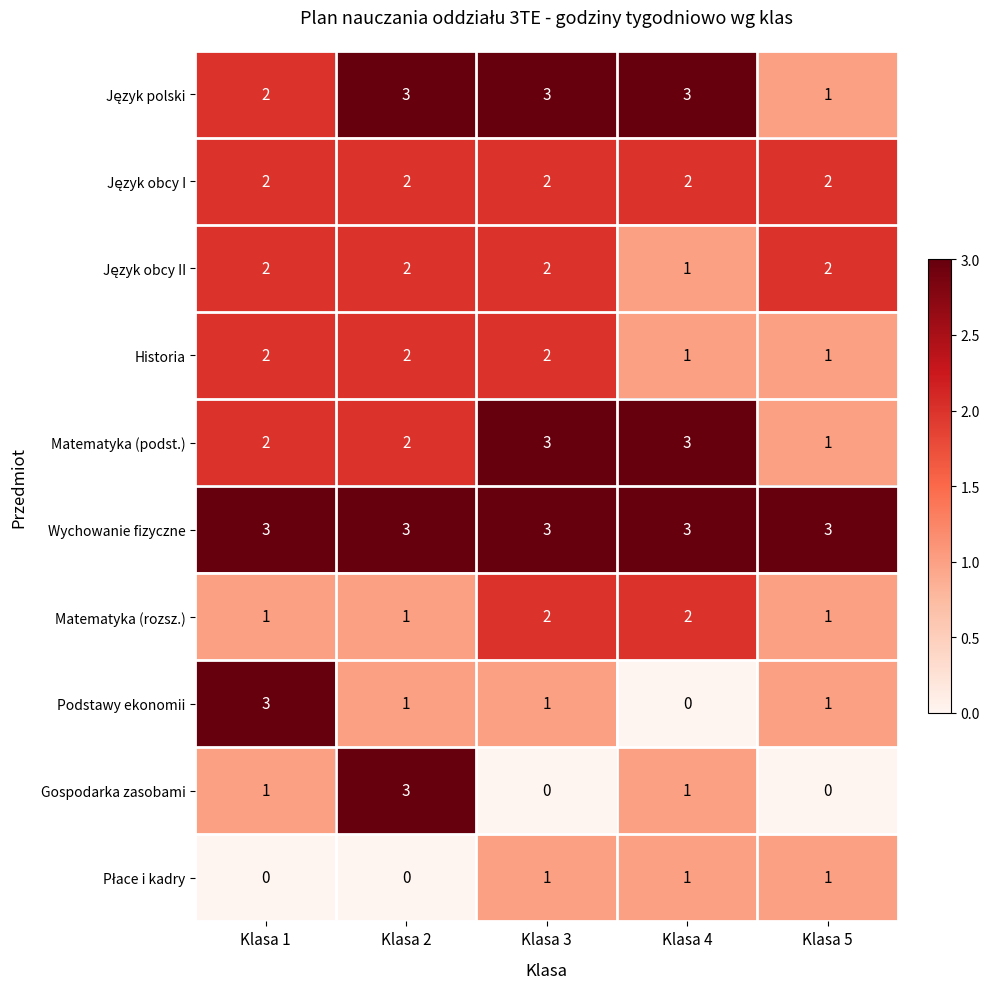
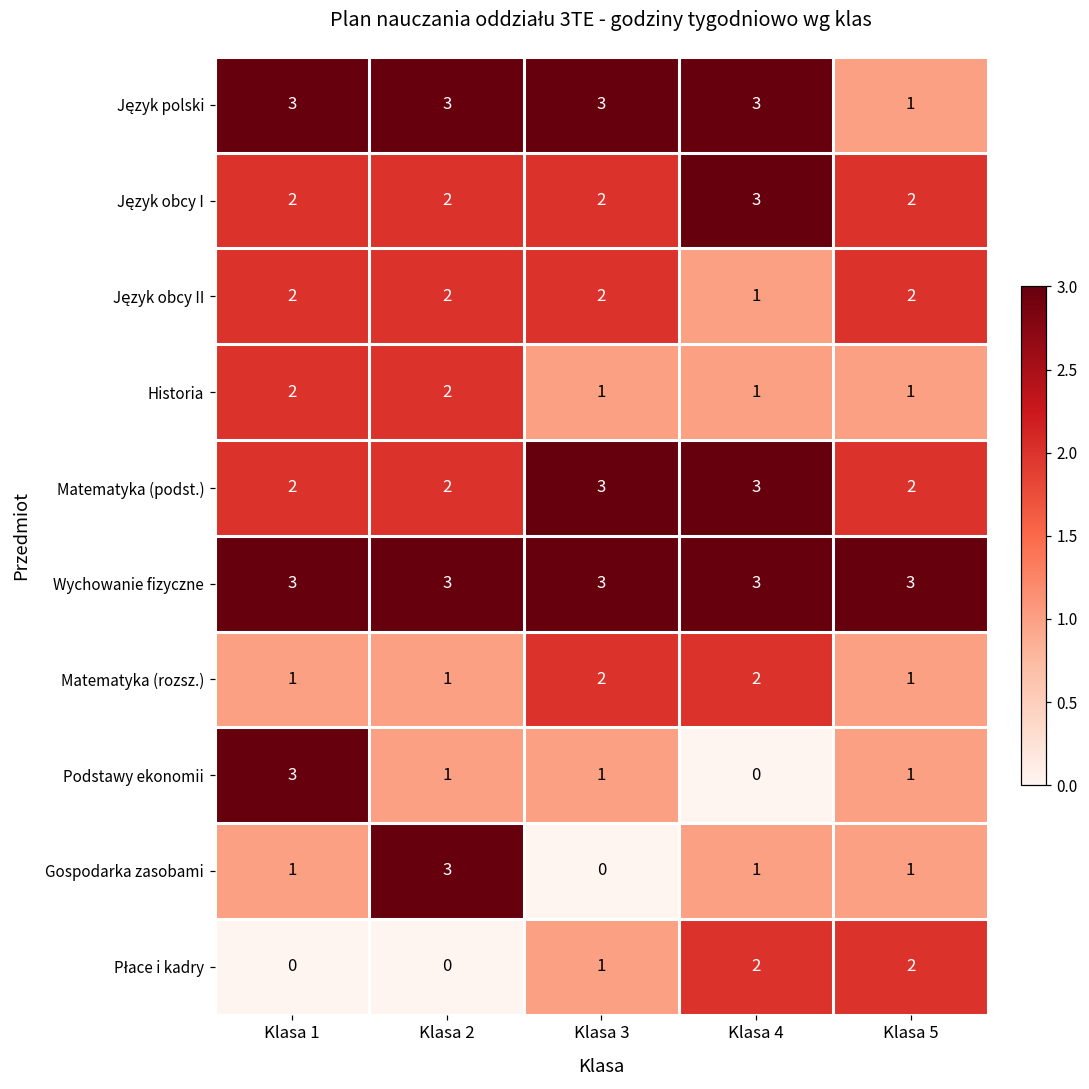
  {
    "Język polski": {
-     "Klasa 1": 2,
+     "Klasa 1": 3,
      "Klasa 2": 3,
      "Klasa 3": 3,
      "Klasa 4": 3,
      "Klasa 5": 1
    },
    "Język obcy I": {
      "Klasa 1": 2,
      "Klasa 2": 2,
      "Klasa 3": 2,
-     "Klasa 4": 2,
+     "Klasa 4": 3,
      "Klasa 5": 2
    },
    "Język obcy II": {
      "Klasa 1": 2,
      "Klasa 2": 2,
      "Klasa 3": 2,
      "Klasa 4": 1,
      "Klasa 5": 2
    },
    "Historia": {
      "Klasa 1": 2,
      "Klasa 2": 2,
-     "Klasa 3": 2,
+     "Klasa 3": 1,
      "Klasa 4": 1,
      "Klasa 5": 1
    },
    "Matematyka (podst.)": {
      "Klasa 1": 2,
      "Klasa 2": 2,
      "Klasa 3": 3,
      "Klasa 4": 3,
-     "Klasa 5": 1
+     "Klasa 5": 2
    },
    "Wychowanie fizyczne": {
      "Klasa 1": 3,
      "Klasa 2": 3,
      "Klasa 3": 3,
      "Klasa 4": 3,
      "Klasa 5": 3
    },
    "Matematyka (rozsz.)": {
      "Klasa 1": 1,
      "Klasa 2": 1,
      "Klasa 3": 2,
      "Klasa 4": 2,
      "Klasa 5": 1
    },
    "Podstawy ekonomii": {
      "Klasa 1": 3,
      "Klasa 2": 1,
      "Klasa 3": 1,
      "Klasa 4": 0,
      "Klasa 5": 1
    },
    "Gospodarka zasobami": {
      "Klasa 1": 1,
      "Klasa 2": 3,
      "Klasa 3": 0,
      "Klasa 4": 1,
-     "Klasa 5": 0
+     "Klasa 5": 1
    },
    "Płace i kadry": {
      "Klasa 1": 0,
      "Klasa 2": 0,
      "Klasa 3": 1,
-     "Klasa 4": 1,
-     "Klasa 5": 1
+     "Klasa 4": 2,
+     "Klasa 5": 2
    }
  }
